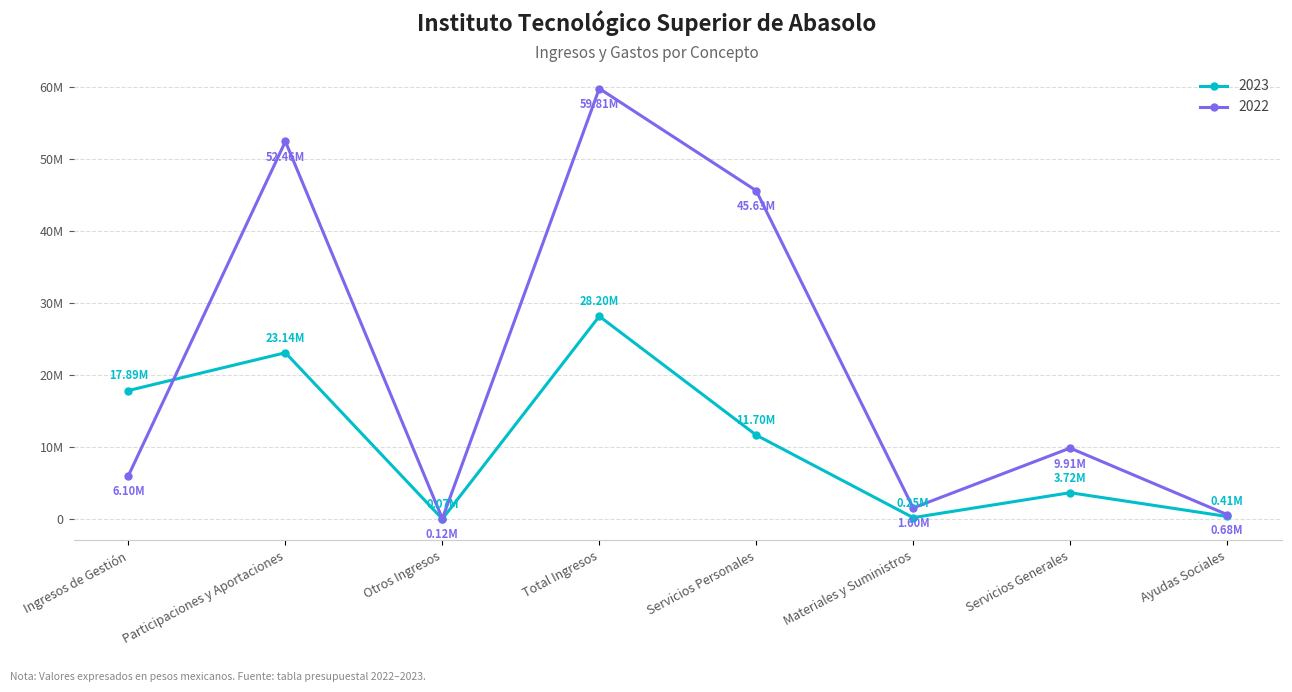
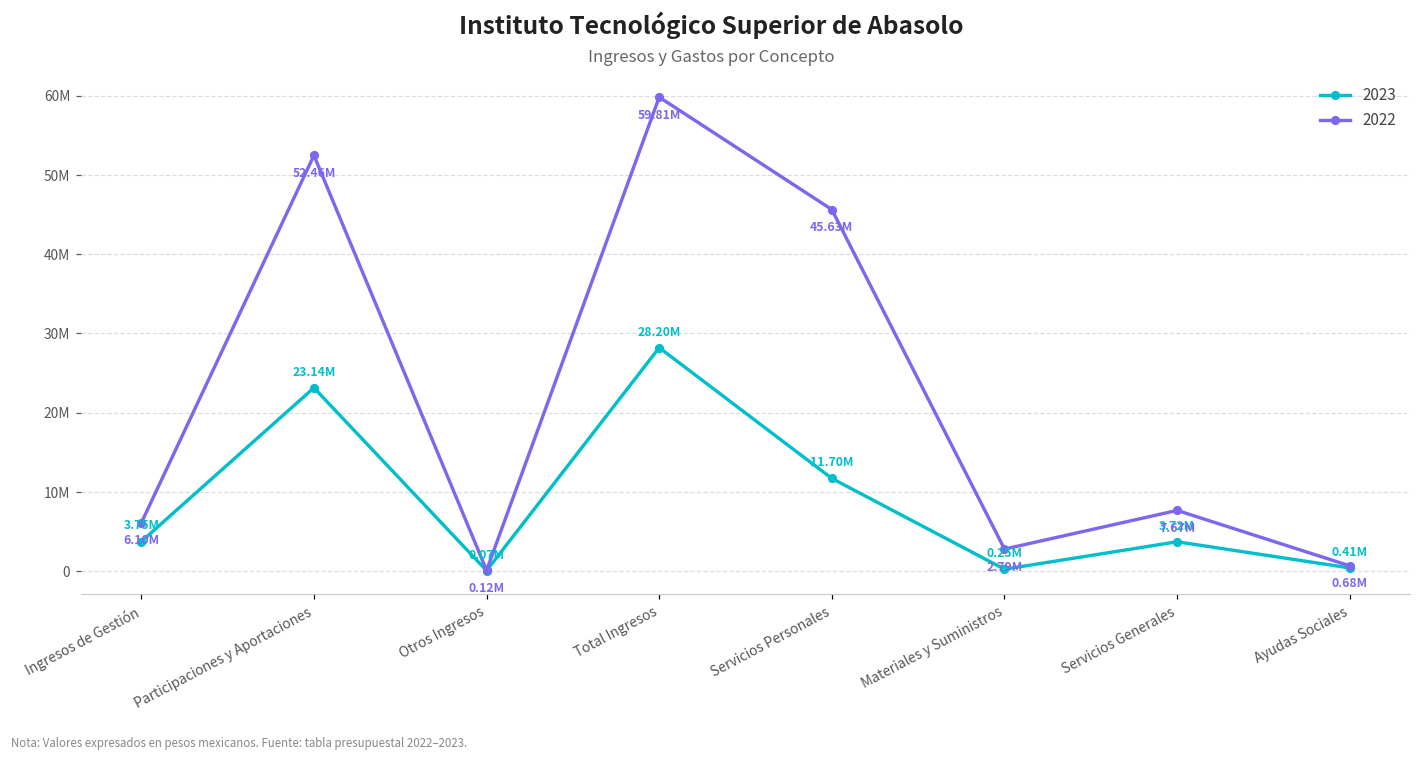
  {
    "2023": {
-     "Ingresos de Gestión": "17.89M",
+     "Ingresos de Gestión": "3.75M",
      "Participaciones y Aportaciones": "23.14M",
      "Total Ingresos": "28.20M",
      "Servicios Personales": "11.70M",
      "Servicios Generales": "3.72M"
    },
    "2022": {
      "Ingresos de Gestión": "6.10M",
      "Participaciones y Aportaciones": "52.46M",
      "Total Ingresos": "59.81M",
      "Servicios Personales": "45.63M",
-     "Materiales y Suministros": "1.60M",
-     "Servicios Generales": "9.91M"
+     "Materiales y Suministros": "2.79M",
+     "Servicios Generales": "7.67M"
    }
  }
